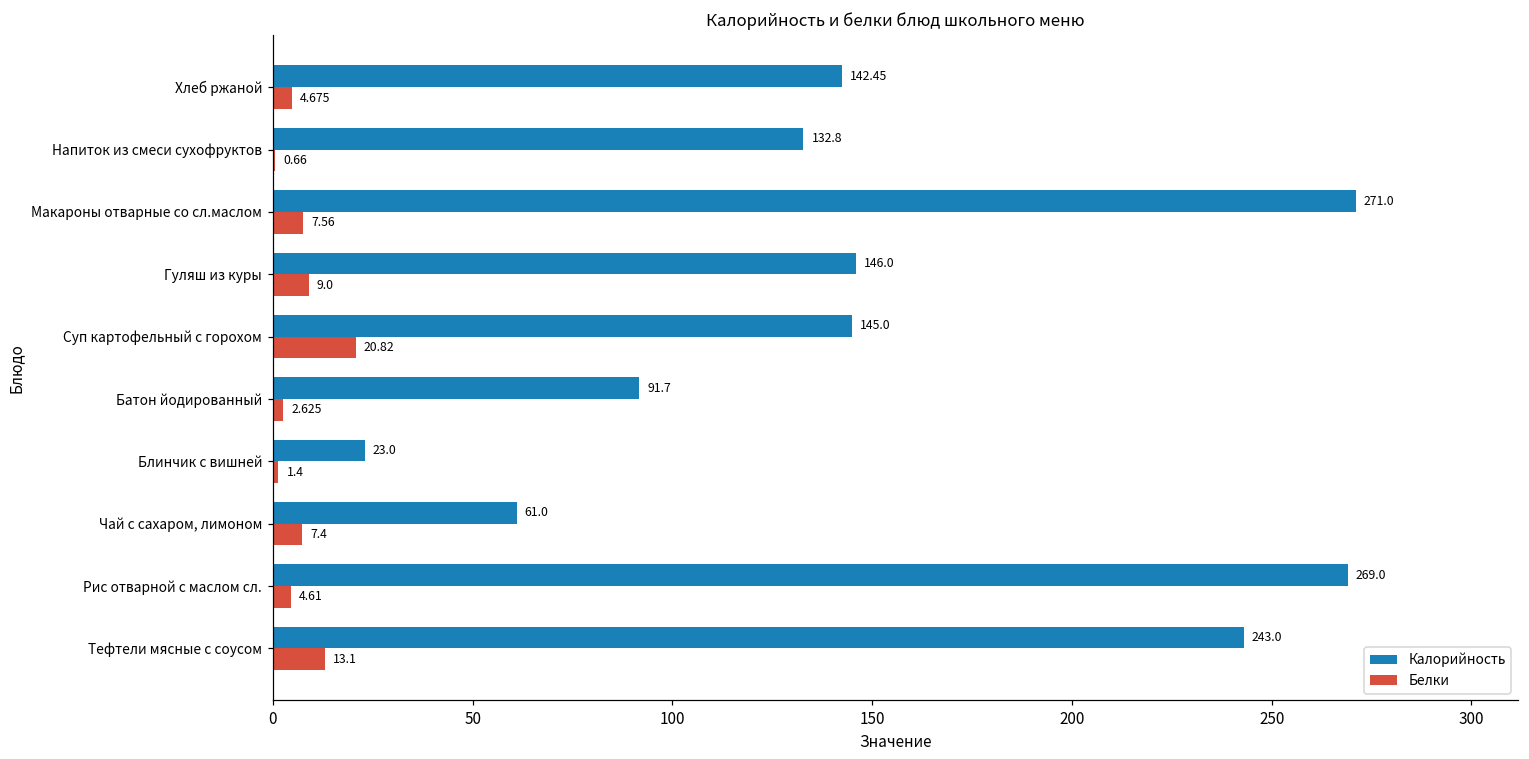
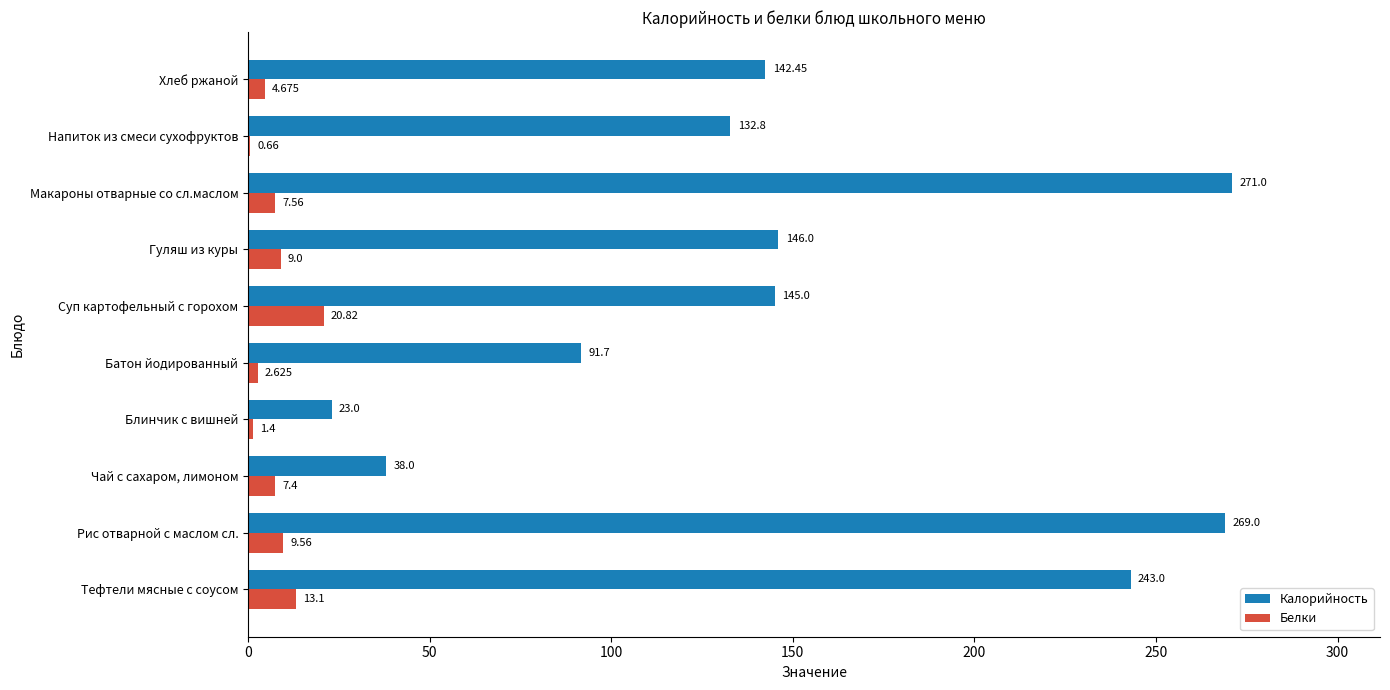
  {
    "Калорийность": {
      "Хлеб ржаной": 142.45,
      "Напиток из смеси сухофруктов": 132.8,
      "Макароны отварные со сл.маслом": 271.0,
      "Гуляш из куры": 146.0,
      "Суп картофельный с горохом": 145.0,
      "Батон йодированный": 91.7,
      "Блинчик с вишней": 23.0,
-     "Чай с сахаром, лимоном": 61.0,
+     "Чай с сахаром, лимоном": 38.0,
      "Рис отварной с маслом сл.": 269.0,
      "Тефтели мясные с соусом": 243.0
    },
    "Белки": {
      "Хлеб ржаной": 4.675,
      "Напиток из смеси сухофруктов": 0.66,
      "Макароны отварные со сл.маслом": 7.56,
      "Гуляш из куры": 9.0,
      "Суп картофельный с горохом": 20.82,
      "Батон йодированный": 2.625,
      "Блинчик с вишней": 1.4,
      "Чай с сахаром, лимоном": 7.4,
-     "Рис отварной с маслом сл.": 4.61,
+     "Рис отварной с маслом сл.": 9.56,
      "Тефтели мясные с соусом": 13.1
    }
  }
